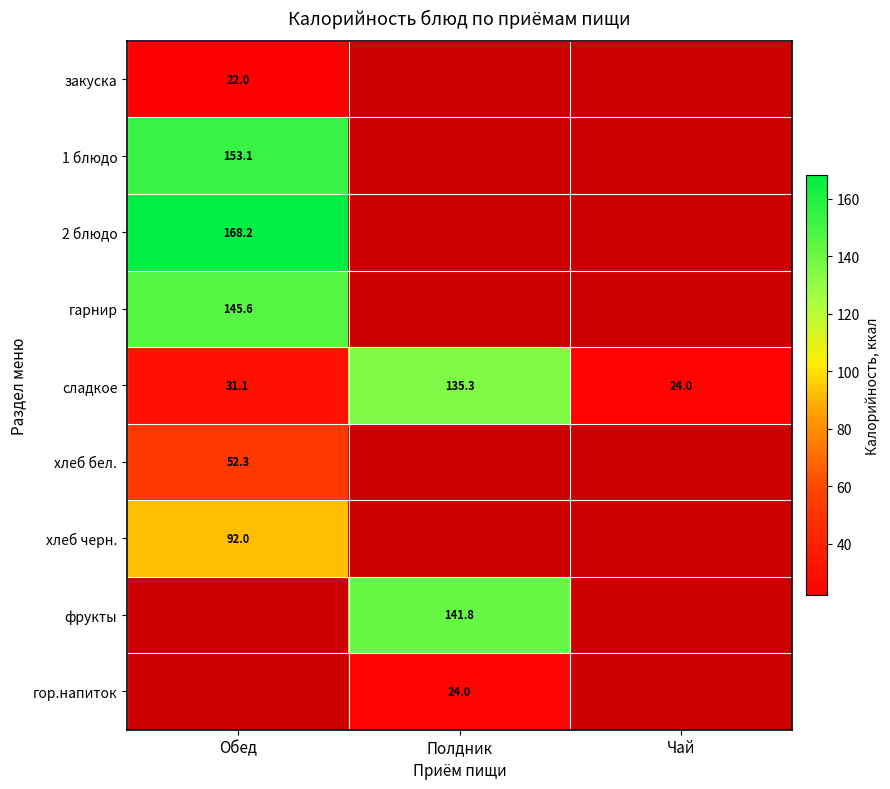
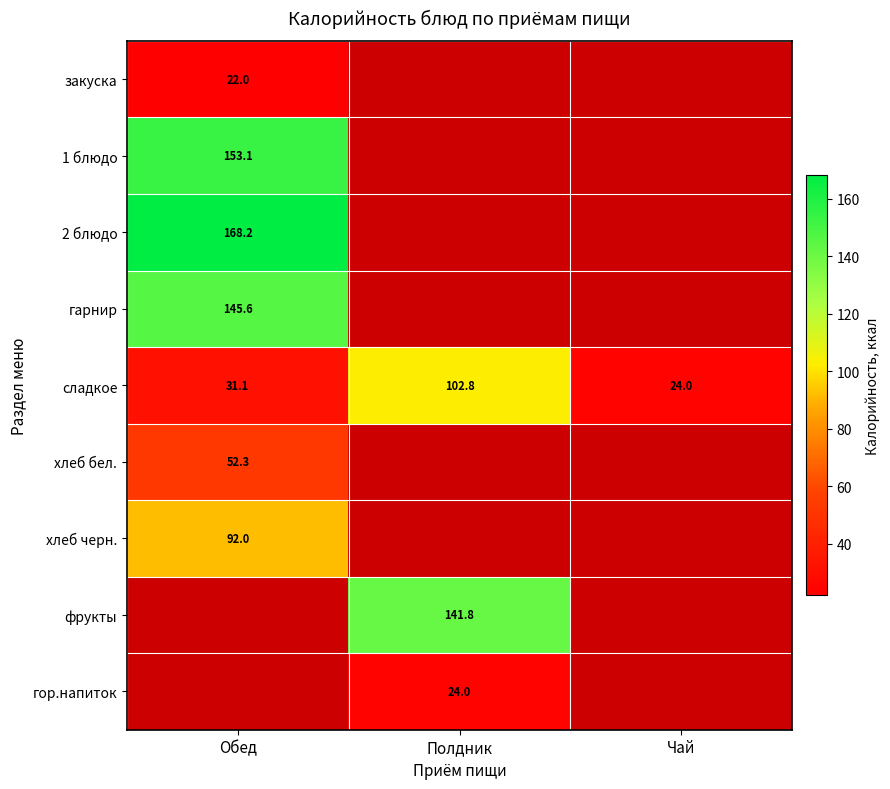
  {
    "закуска": {
      "Обед": 22.0
    },
    "1 блюдо": {
      "Обед": 153.1
    },
    "2 блюдо": {
      "Обед": 168.2
    },
    "гарнир": {
      "Обед": 145.6
    },
    "сладкое": {
      "Обед": 31.1,
-     "Полдник": 135.3,
+     "Полдник": 102.8,
      "Чай": 24.0
    },
    "хлеб бел.": {
      "Обед": 52.3
    },
    "хлеб черн.": {
      "Обед": 92.0
    },
    "фрукты": {
      "Полдник": 141.8
    },
    "гор.напиток": {
      "Полдник": 24.0
    }
  }
